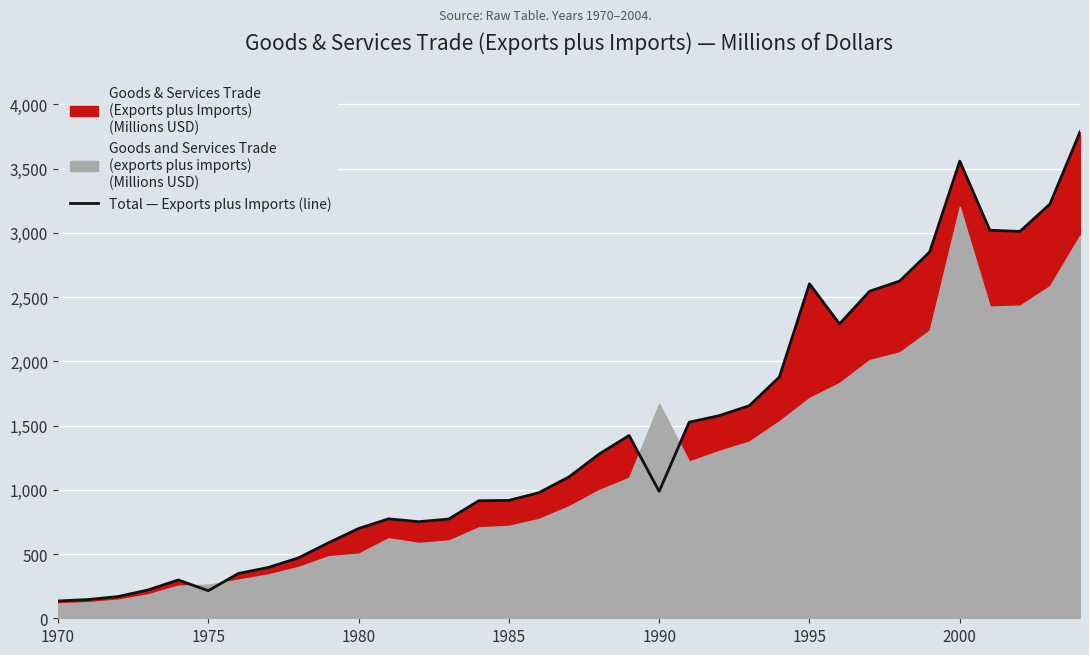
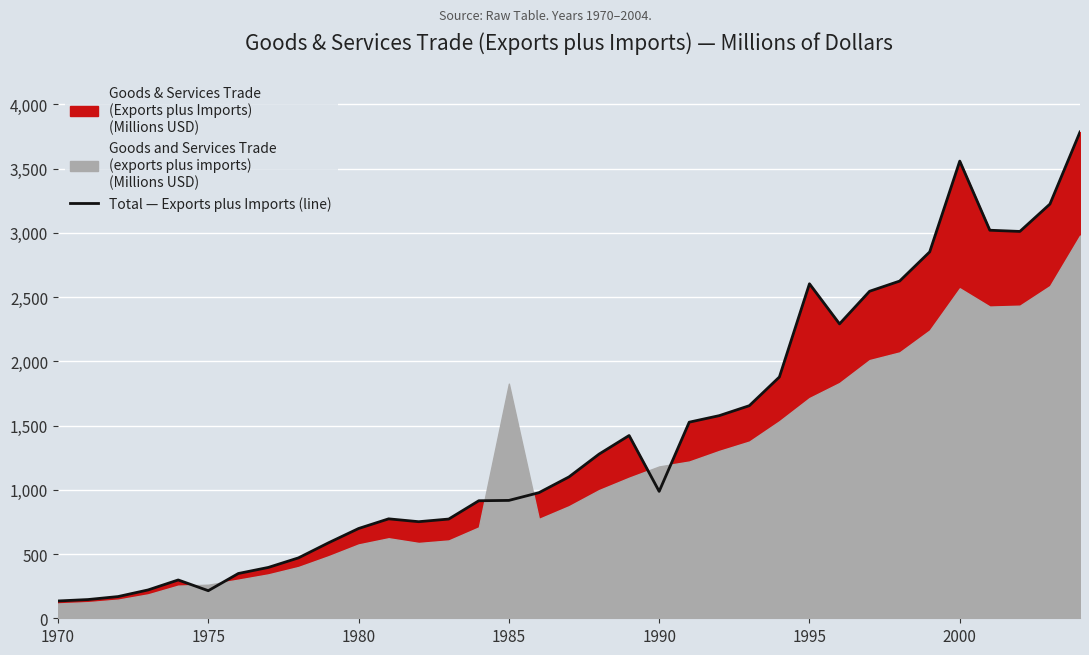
  {
    "Goods & Services Trade (Exports plus Imports) (Millions USD)": {
      "1975": "210",
      "1980": "700",
      "1985": "920",
      "1990": "990",
      "1995": "2,600",
      "2000": "3,560"
    },
    "Goods and Services Trade (exports plus imports) (Millions USD)": {
      "1975": "260",
-     "1980": "500",
-     "1985": "720",
-     "1990": "1,670",
+     "1980": "570",
+     "1985": "1,830",
+     "1990": "1,180",
      "1995": "1,710",
-     "2000": "3,200"
+     "2000": "2,570"
    }
  }
